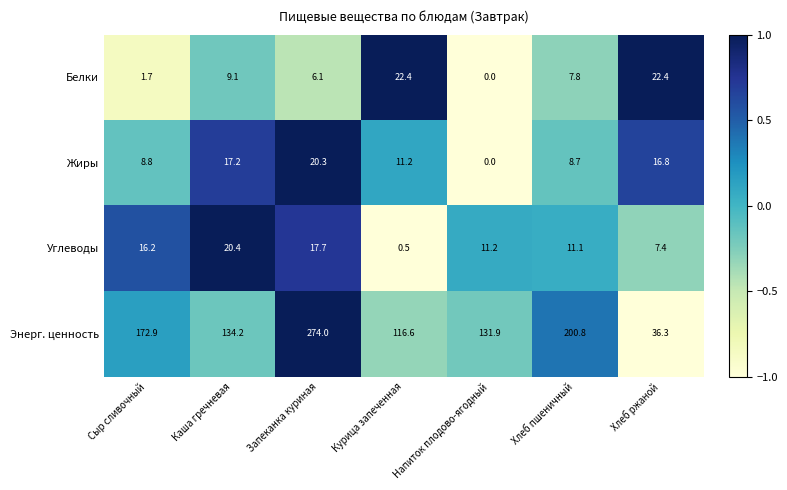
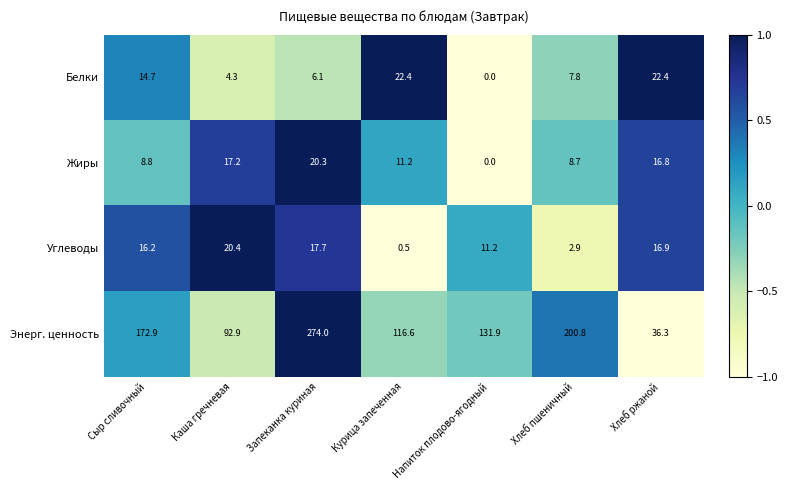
  {
    "Белки": {
-     "Сыр сливочный": 1.7,
-     "Каша гречневая": 9.1,
+     "Сыр сливочный": 14.7,
+     "Каша гречневая": 4.3,
      "Запеканка куриная": 6.1,
      "Курица запеченная": 22.4,
      "Напиток плодово-ягодный": 0.0,
      "Хлеб пшеничный": 7.8,
      "Хлеб ржаной": 22.4
    },
    "Жиры": {
      "Сыр сливочный": 8.8,
      "Каша гречневая": 17.2,
      "Запеканка куриная": 20.3,
      "Курица запеченная": 11.2,
      "Напиток плодово-ягодный": 0.0,
      "Хлеб пшеничный": 8.7,
      "Хлеб ржаной": 16.8
    },
    "Углеводы": {
      "Сыр сливочный": 16.2,
      "Каша гречневая": 20.4,
      "Запеканка куриная": 17.7,
      "Курица запеченная": 0.5,
      "Напиток плодово-ягодный": 11.2,
-     "Хлеб пшеничный": 11.1,
-     "Хлеб ржаной": 7.4
+     "Хлеб пшеничный": 2.9,
+     "Хлеб ржаной": 16.9
    },
    "Энерг. ценность": {
      "Сыр сливочный": 172.9,
-     "Каша гречневая": 134.2,
+     "Каша гречневая": 92.9,
      "Запеканка куриная": 274.0,
      "Курица запеченная": 116.6,
      "Напиток плодово-ягодный": 131.9,
      "Хлеб пшеничный": 200.8,
      "Хлеб ржаной": 36.3
    }
  }
